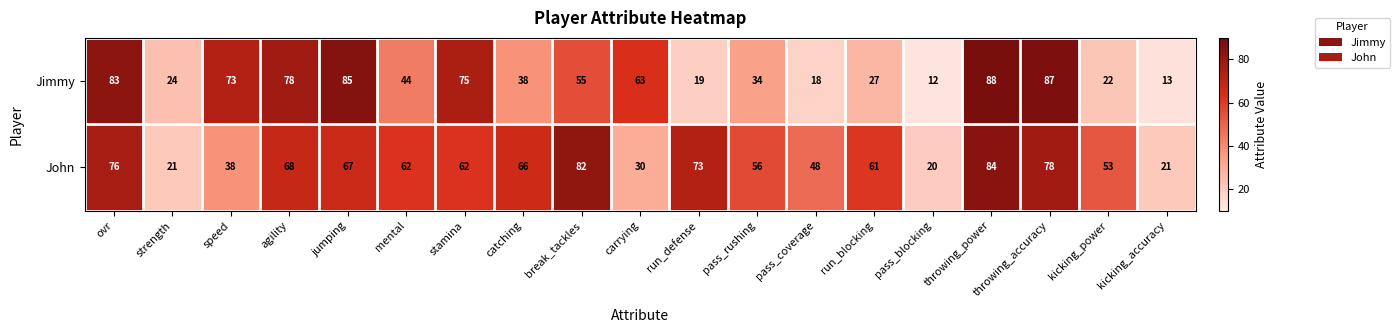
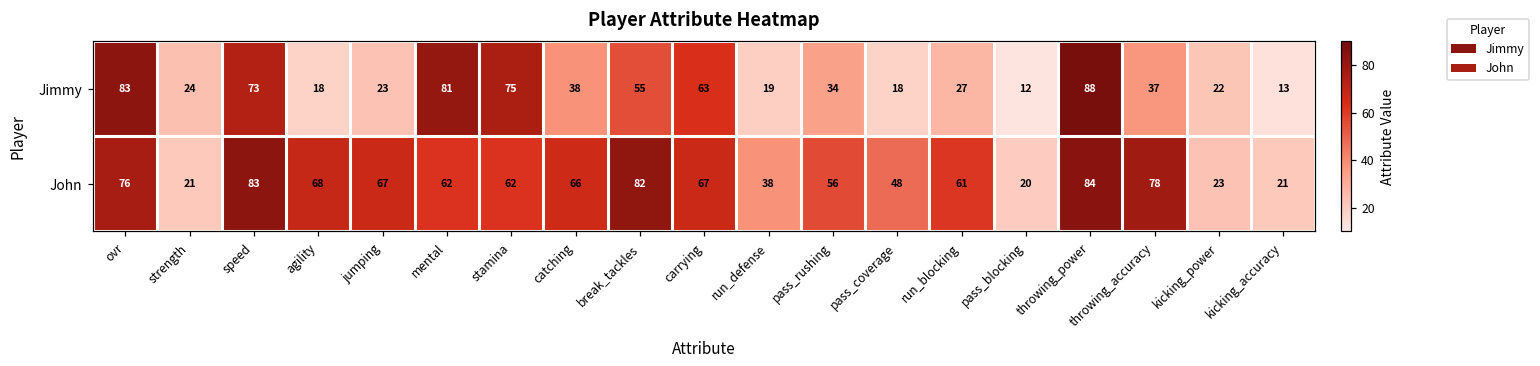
  {
    "Jimmy": {
      "ovr": 83,
      "strength": 24,
      "speed": 73,
-     "agility": 78,
-     "jumping": 85,
-     "mental": 44,
+     "agility": 18,
+     "jumping": 23,
+     "mental": 81,
      "stamina": 75,
      "catching": 38,
      "break_tackles": 55,
      "carrying": 63,
      "run_defense": 19,
      "pass_rushing": 34,
      "pass_coverage": 18,
      "run_blocking": 27,
      "pass_blocking": 12,
      "throwing_power": 88,
-     "throwing_accuracy": 87,
+     "throwing_accuracy": 37,
      "kicking_power": 22,
      "kicking_accuracy": 13
    },
    "John": {
      "ovr": 76,
      "strength": 21,
-     "speed": 38,
+     "speed": 83,
      "agility": 68,
      "jumping": 67,
      "mental": 62,
      "stamina": 62,
      "catching": 66,
      "break_tackles": 82,
-     "carrying": 30,
-     "run_defense": 73,
+     "carrying": 67,
+     "run_defense": 38,
      "pass_rushing": 56,
      "pass_coverage": 48,
      "run_blocking": 61,
      "pass_blocking": 20,
      "throwing_power": 84,
      "throwing_accuracy": 78,
-     "kicking_power": 53,
+     "kicking_power": 23,
      "kicking_accuracy": 21
    }
  }
